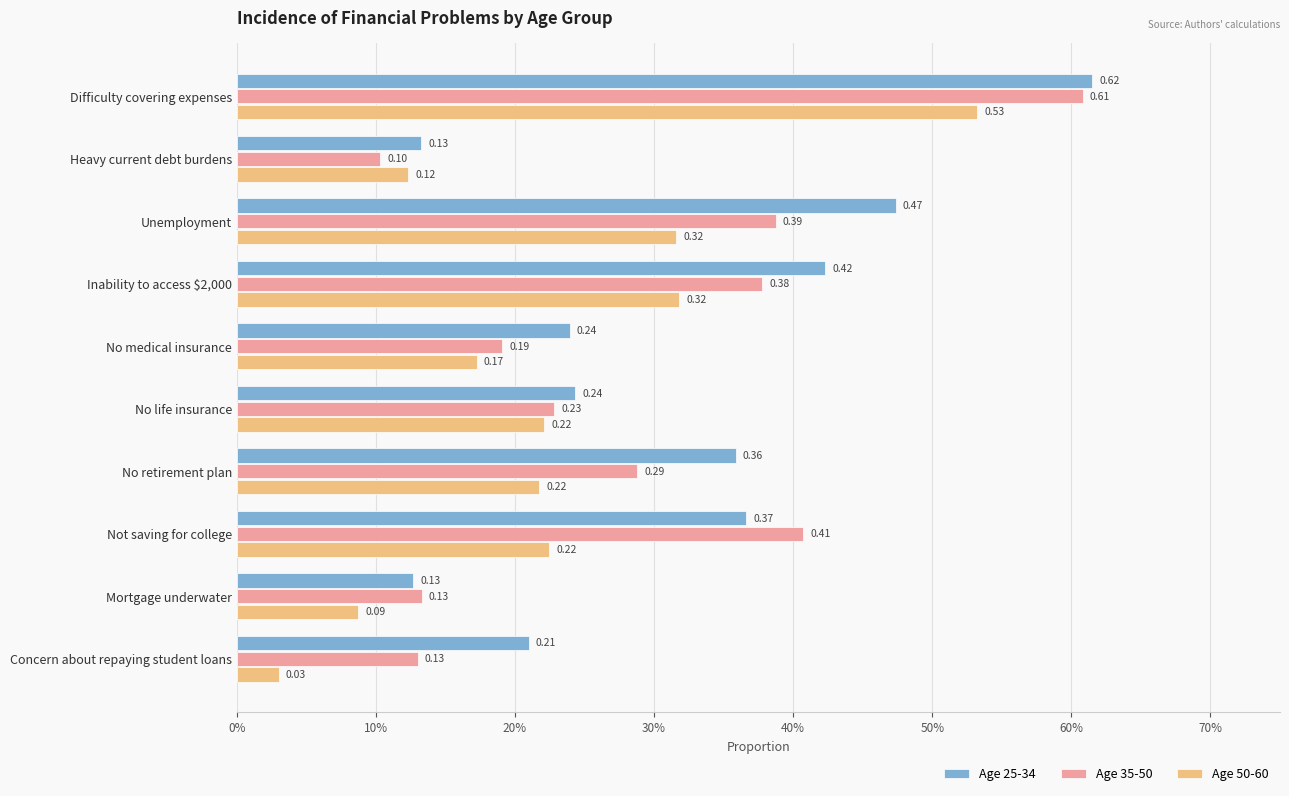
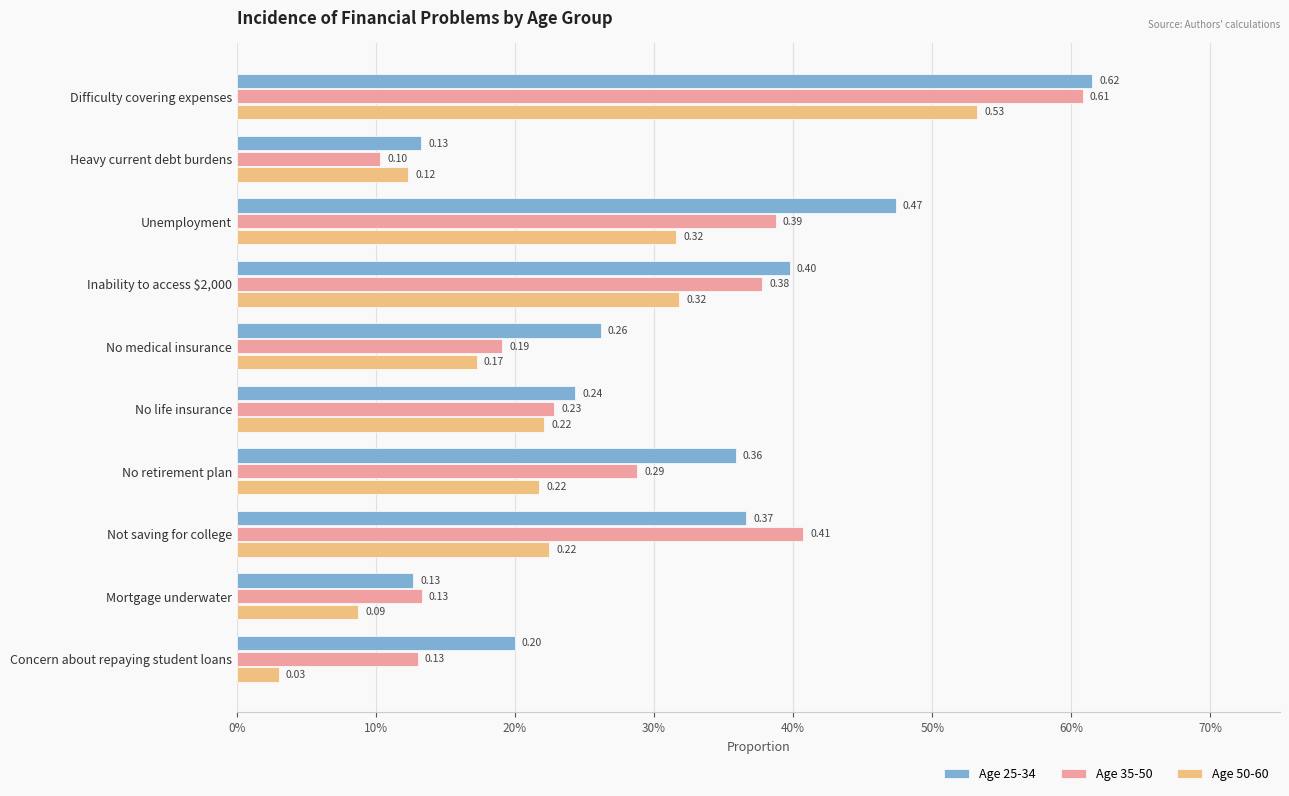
  {
    "Age 25-34": {
      "Difficulty covering expenses": 0.62,
      "Heavy current debt burdens": 0.13,
      "Unemployment": 0.47,
-     "Inability to access $2,000": 0.42,
-     "No medical insurance": 0.24,
+     "Inability to access $2,000": 0.40,
+     "No medical insurance": 0.26,
      "No life insurance": 0.24,
      "No retirement plan": 0.36,
      "Not saving for college": 0.37,
      "Mortgage underwater": 0.13,
-     "Concern about repaying student loans": 0.21
+     "Concern about repaying student loans": 0.20
    }
  }
